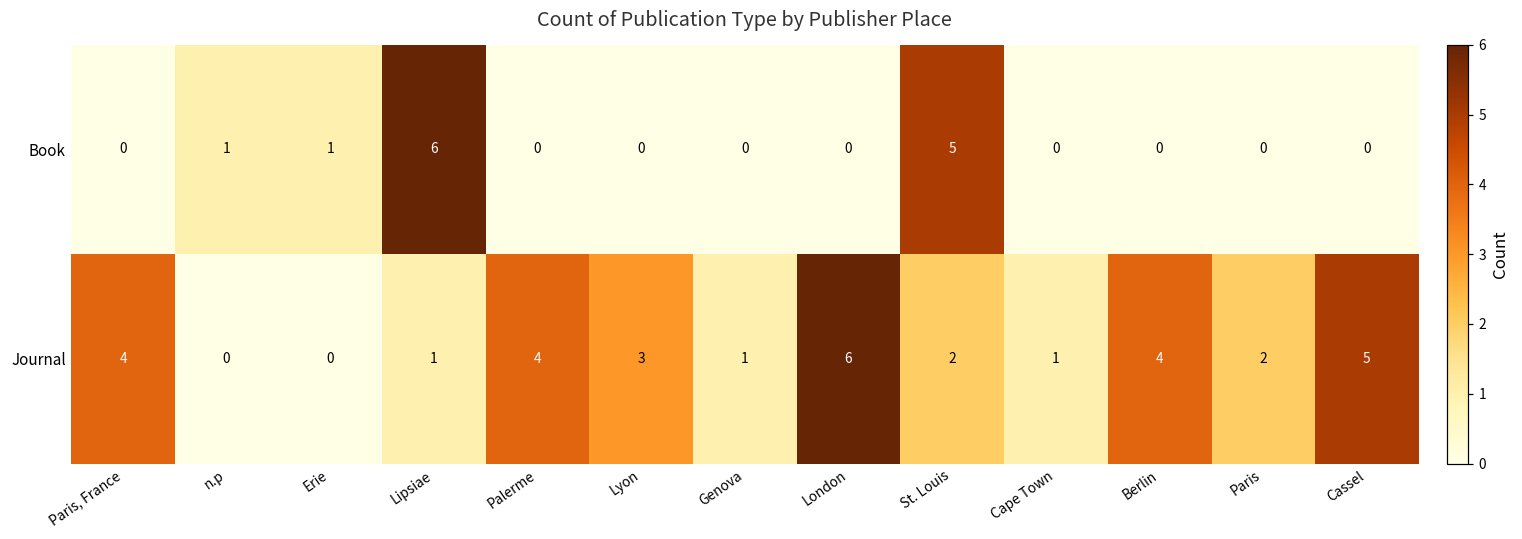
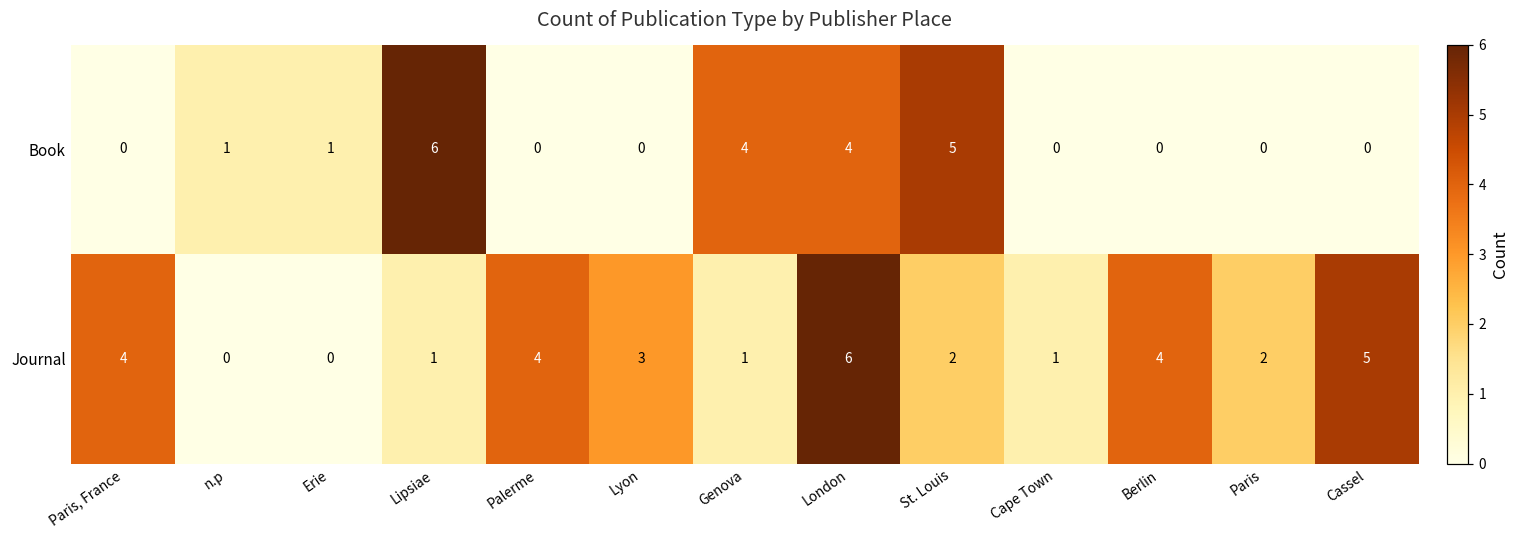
  {
    "Book": {
      "Paris, France": 0,
      "n.p": 1,
      "Erie": 1,
      "Lipsiae": 6,
      "Palerme": 0,
      "Lyon": 0,
-     "Genova": 0,
-     "London": 0,
+     "Genova": 4,
+     "London": 4,
      "St. Louis": 5,
      "Cape Town": 0,
      "Berlin": 0,
      "Paris": 0,
      "Cassel": 0
    },
    "Journal": {
      "Paris, France": 4,
      "n.p": 0,
      "Erie": 0,
      "Lipsiae": 1,
      "Palerme": 4,
      "Lyon": 3,
      "Genova": 1,
      "London": 6,
      "St. Louis": 2,
      "Cape Town": 1,
      "Berlin": 4,
      "Paris": 2,
      "Cassel": 5
    }
  }
